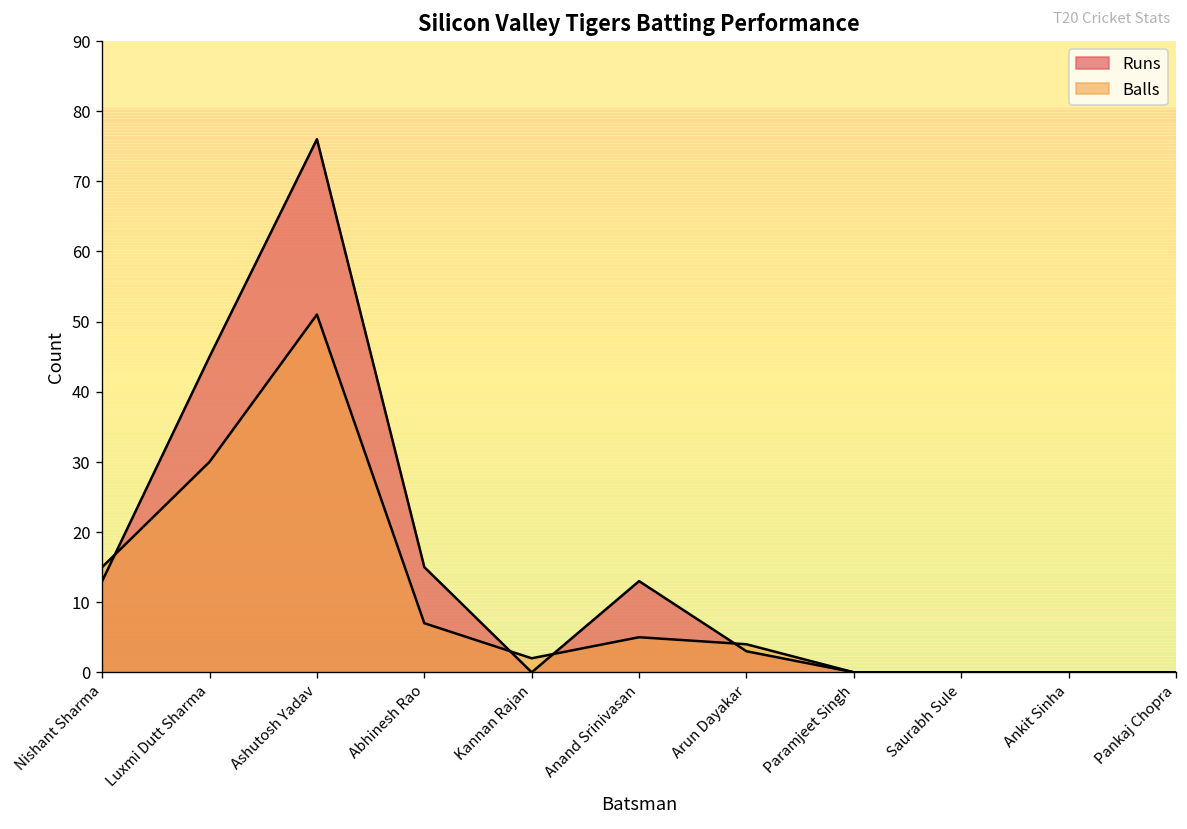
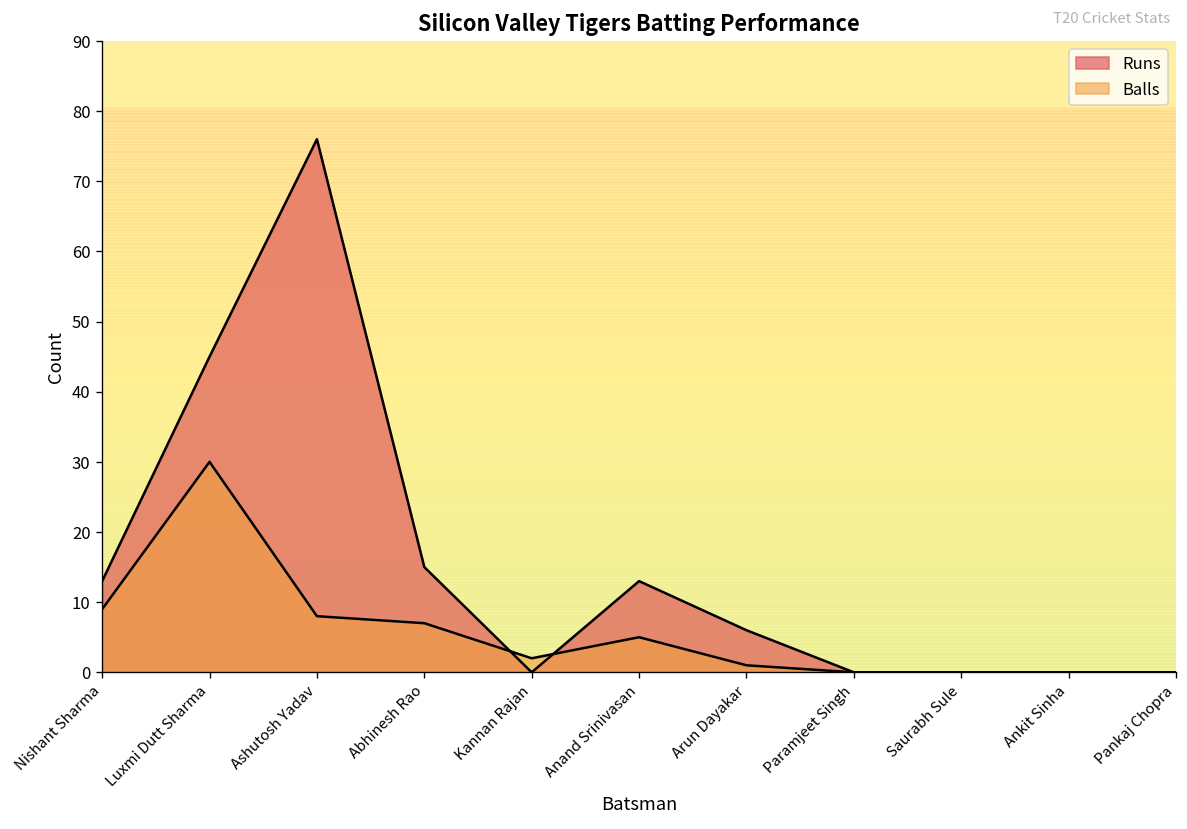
  {
    "Runs": {
      "Nishant Sharma": 13,
      "Luxmi Dutt Sharma": 45,
      "Ashutosh Yadav": 76,
      "Abhinesh Rao": 15,
      "Kannan Rajan": 0,
      "Anand Srinivasan": 13,
-     "Arun Dayakar": 3
+     "Arun Dayakar": 6
    },
    "Balls": {
-     "Nishant Sharma": 15,
+     "Nishant Sharma": 9,
      "Luxmi Dutt Sharma": 30,
-     "Ashutosh Yadav": 51,
+     "Ashutosh Yadav": 8,
      "Abhinesh Rao": 7,
      "Kannan Rajan": 2,
      "Anand Srinivasan": 5,
-     "Arun Dayakar": 4
+     "Arun Dayakar": 1
    }
  }
